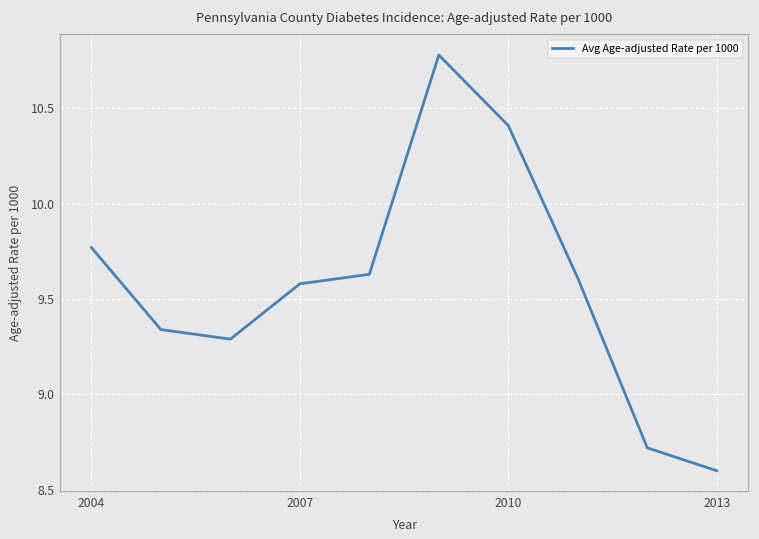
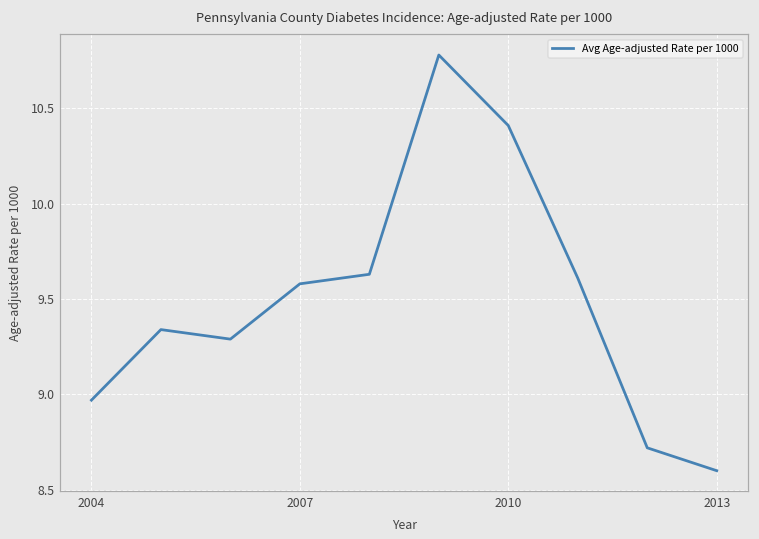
  {
-   "2004": 9.77,
+   "2004": 8.97,
    "2007": 9.58,
    "2010": 10.41,
    "2013": 8.60
  }
